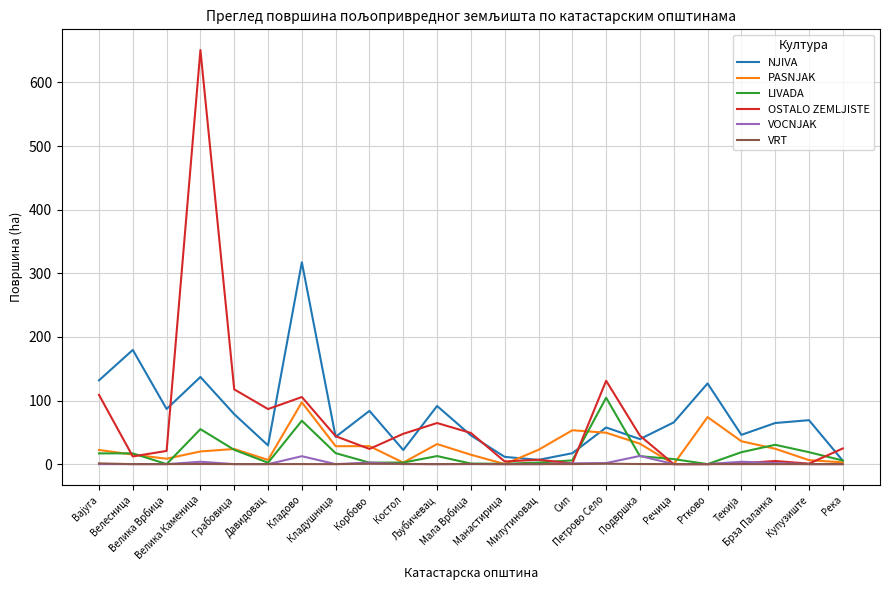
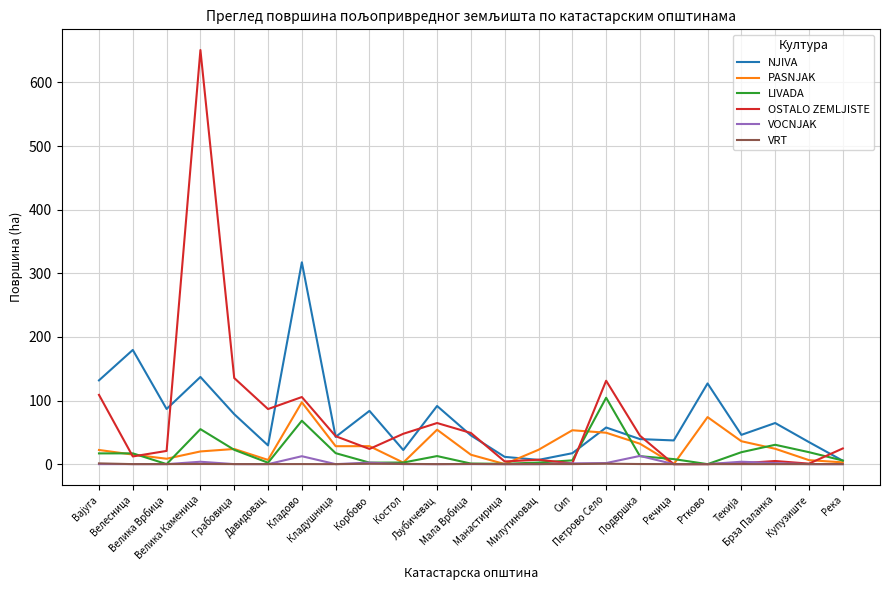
  {
    "NJIVA": {
      "Вајуга": 130,
      "Велесница": 180,
      "Велика Врбица": 90,
      "Велика Каменица": 140,
      "Грабовица": 80,
      "Давидовац": 30,
      "Кладово": 320,
      "Корбово": 80,
      "Костол": 20,
      "Љубичевац": 90,
      "Манастирица": 10,
      "Сип": 20,
      "Петрово Село": 60,
      "Подвршка": 40,
-     "Речица": 70,
+     "Речица": 40,
      "Ртково": 130,
      "Текија": 50,
      "Брза Паланка": 60,
-     "Купузиште": 70
+     "Купузиште": 30
    },
    "PASNJAK": {
      "Вајуга": 20,
      "Велика Врбица": 10,
      "Велика Каменица": 20,
      "Давидовац": 10,
      "Кладово": 100,
      "Кладушница": 30,
      "Корбово": 30,
-     "Љубичевац": 30,
+     "Љубичевац": 50,
      "Мала Врбица": 10,
      "Милутиновац": 20,
      "Сип": 50,
      "Петрово Село": 50,
      "Подвршка": 30,
      "Ртково": 70,
      "Текија": 40,
      "Брза Паланка": 20,
      "Купузиште": 10
    },
    "LIVADA": {
      "Вајуга": 20,
      "Велика Каменица": 60,
      "Кладово": 70,
      "Кладушница": 20,
      "Љубичевац": 10,
      "Сип": 10,
      "Петрово Село": 100,
      "Речица": 10,
      "Текија": 20,
      "Брза Паланка": 30,
      "Купузиште": 20
    },
    "OSTALO ZEMLJISTE": {
      "Вајуга": 110,
      "Велика Врбица": 20,
      "Велика Каменица": 650,
-     "Грабовица": 120,
+     "Грабовица": 140,
      "Давидовац": 90,
      "Кладово": 110,
      "Корбово": 20,
      "Костол": 50,
      "Љубичевац": 60,
      "Петрово Село": 130,
      "Подвршка": 40,
      "Река": 20
    },
    "VOCNJAK": {
      "Кладово": 10
    },
    "VRT": {
      "Кладово": 0,
      "Подвршка": 0
    }
  }
